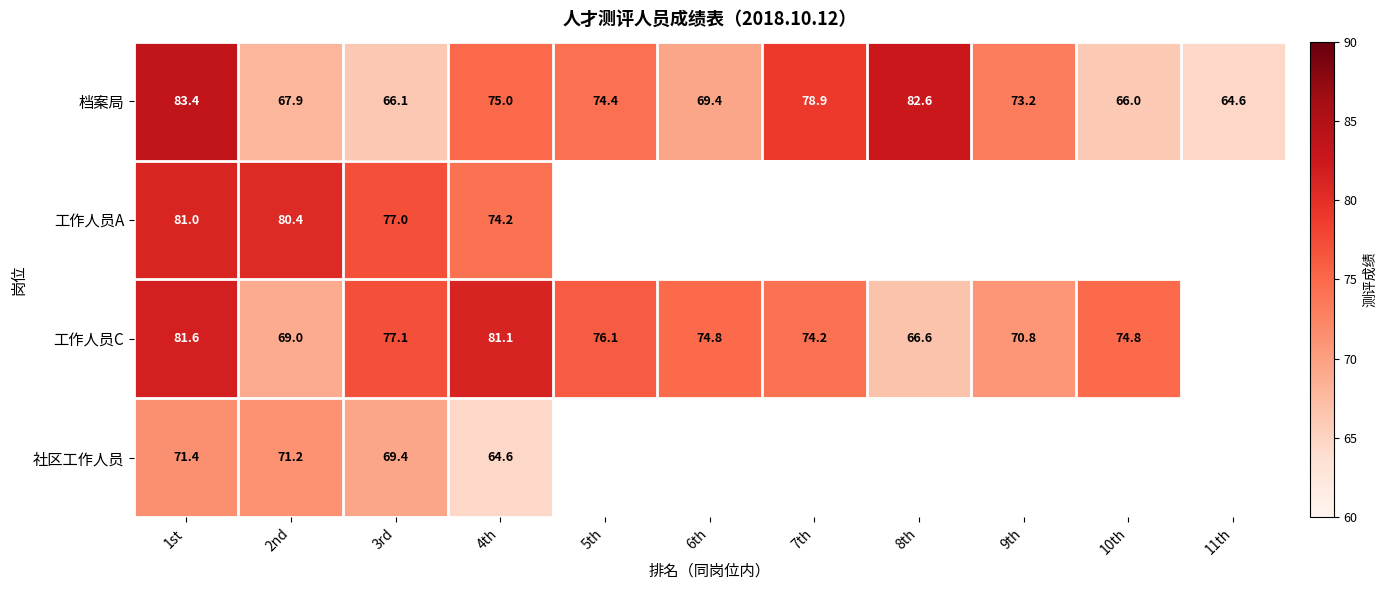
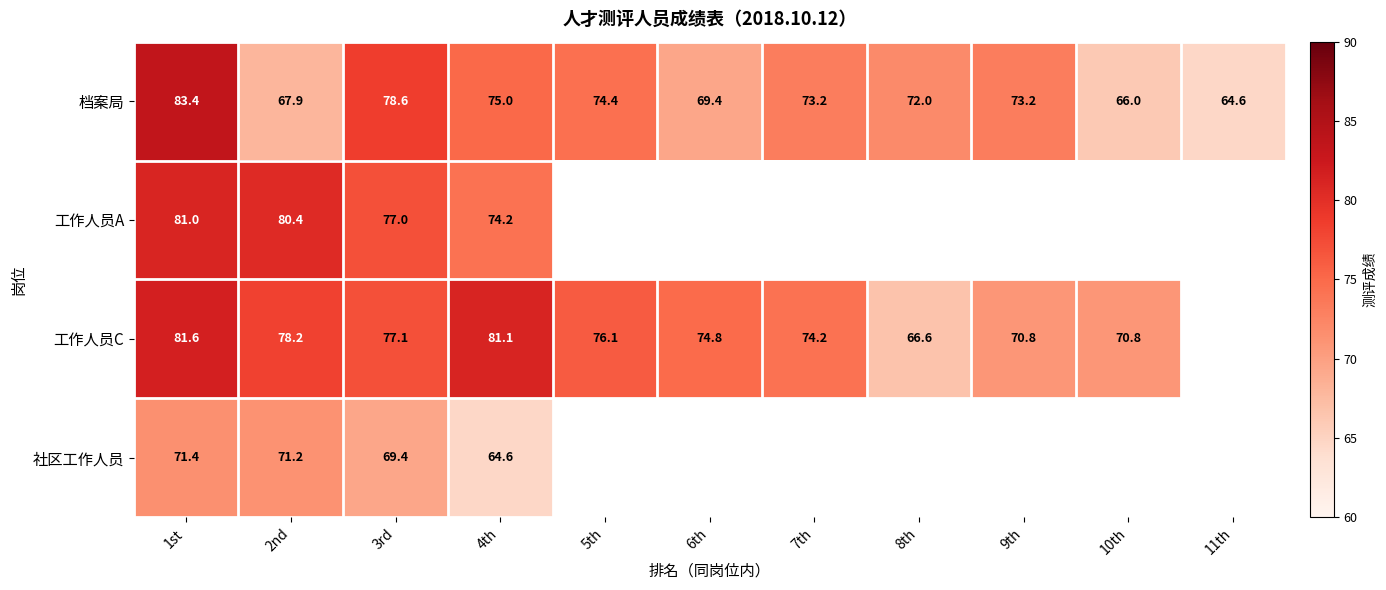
  {
    "档案局": {
      "1st": 83.4,
      "2nd": 67.9,
-     "3rd": 66.1,
+     "3rd": 78.6,
      "4th": 75.0,
      "5th": 74.4,
      "6th": 69.4,
-     "7th": 78.9,
-     "8th": 82.6,
+     "7th": 73.2,
+     "8th": 72.0,
      "9th": 73.2,
      "10th": 66.0,
      "11th": 64.6
    },
    "工作人员A": {
      "1st": 81.0,
      "2nd": 80.4,
      "3rd": 77.0,
      "4th": 74.2
    },
    "工作人员C": {
      "1st": 81.6,
-     "2nd": 69.0,
+     "2nd": 78.2,
      "3rd": 77.1,
      "4th": 81.1,
      "5th": 76.1,
      "6th": 74.8,
      "7th": 74.2,
      "8th": 66.6,
      "9th": 70.8,
-     "10th": 74.8
+     "10th": 70.8
    },
    "社区工作人员": {
      "1st": 71.4,
      "2nd": 71.2,
      "3rd": 69.4,
      "4th": 64.6
    }
  }
